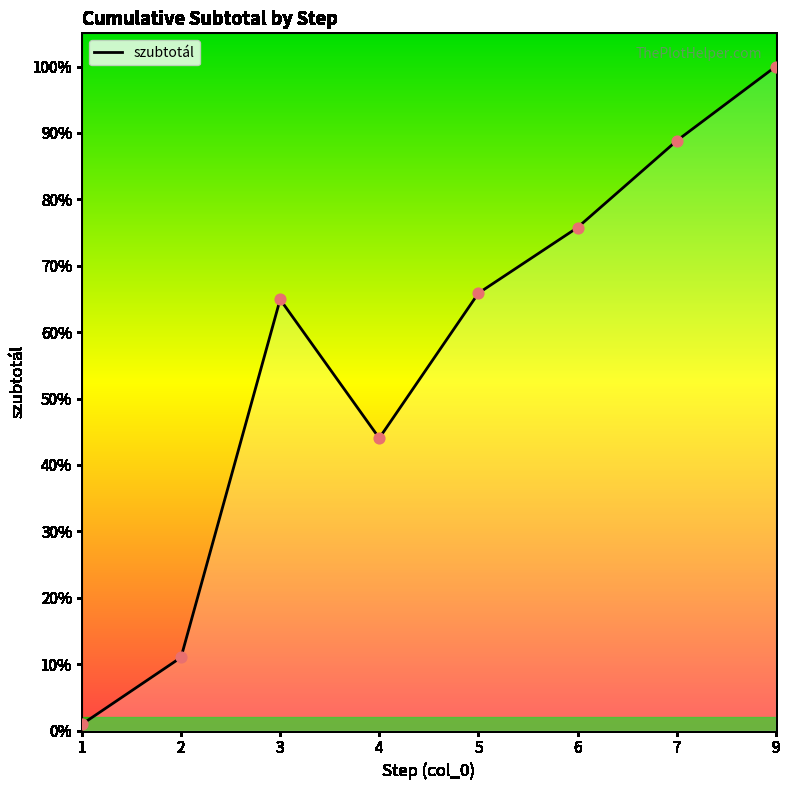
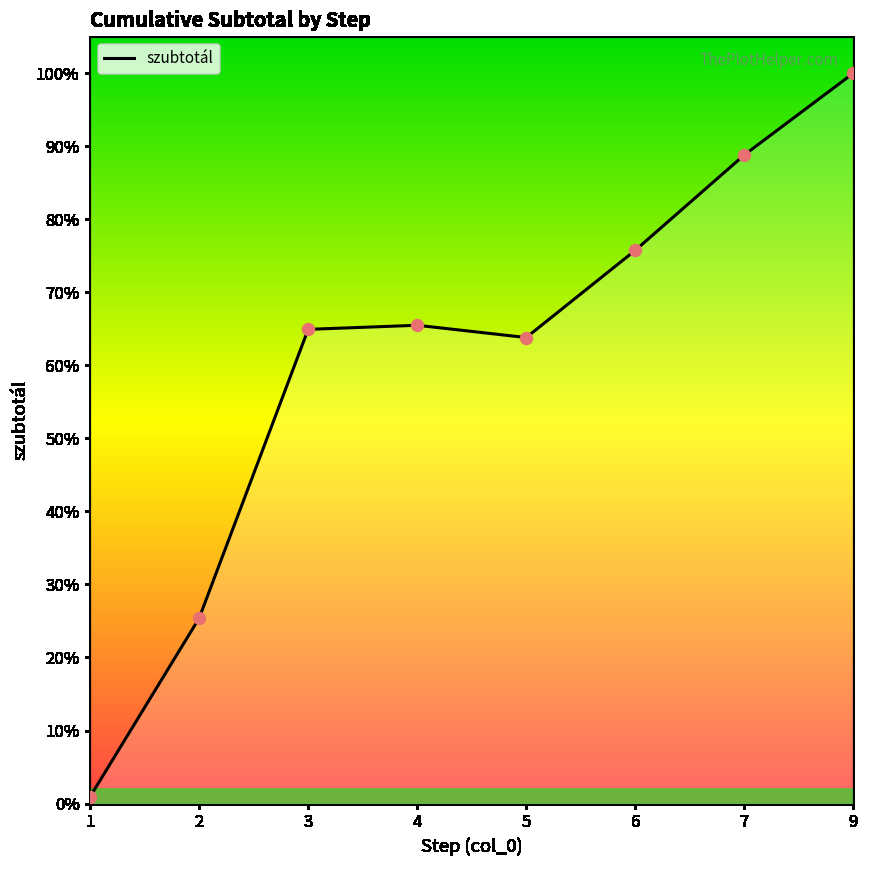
  {
-   "2": "11%",
+   "2": "25%",
    "3": "65%",
-   "4": "44%",
-   "5": "66%",
+   "4": "65%",
+   "5": "64%",
    "6": "76%",
    "7": "89%",
    "9": "100%"
  }
